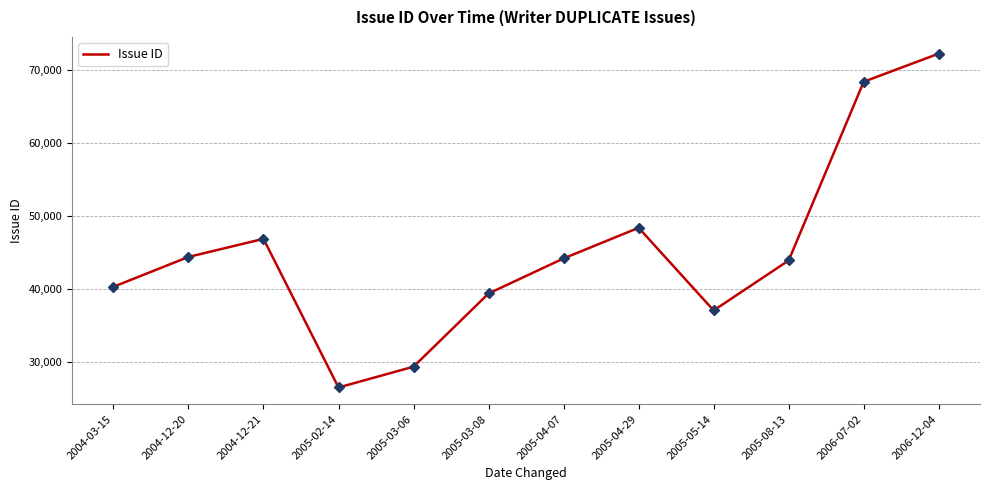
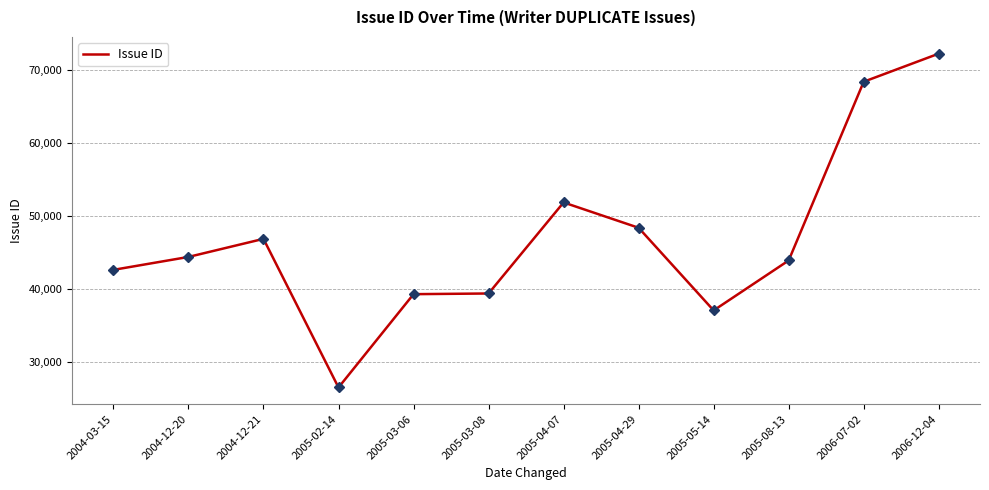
  {
-   "2004-03-15": "40,000",
+   "2004-03-15": "43,000",
    "2004-12-20": "44,000",
    "2004-12-21": "47,000",
    "2005-02-14": "27,000",
-   "2005-03-06": "29,000",
+   "2005-03-06": "39,000",
    "2005-03-08": "39,000",
-   "2005-04-07": "44,000",
+   "2005-04-07": "52,000",
    "2005-04-29": "48,000",
    "2005-05-14": "37,000",
    "2005-08-13": "44,000",
    "2006-07-02": "68,000",
    "2006-12-04": "72,000"
  }
